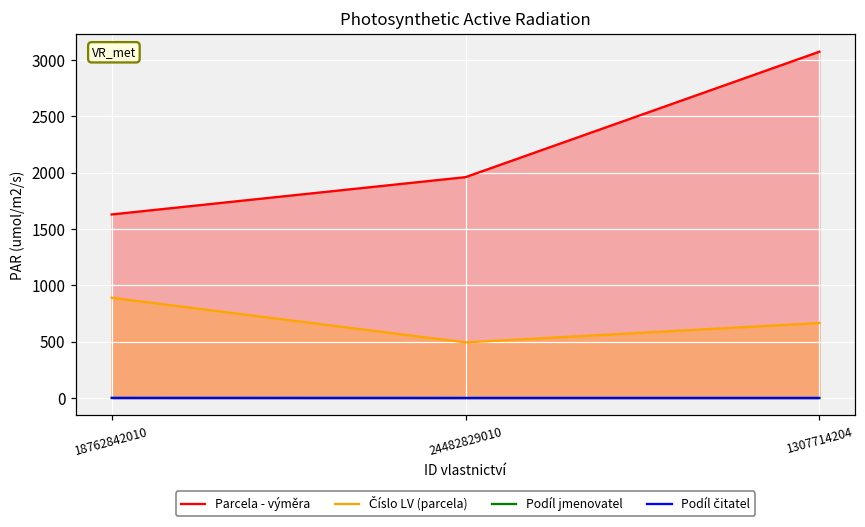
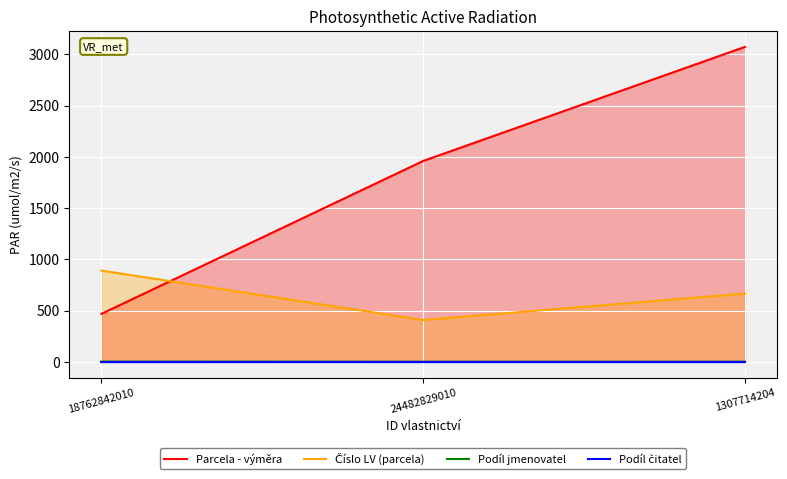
  {
    "Parcela - výměra": {
-     "18762842010": 1630,
+     "18762842010": 470,
      "24482829010": 1960,
      "1307714204": 3070
    },
    "Číslo LV (parcela)": {
      "18762842010": 890,
-     "24482829010": 490,
+     "24482829010": 410,
      "1307714204": 670
    },
    "Podíl čitatel": {
      "18762842010": 0,
      "24482829010": 0,
      "1307714204": 0
    }
  }
